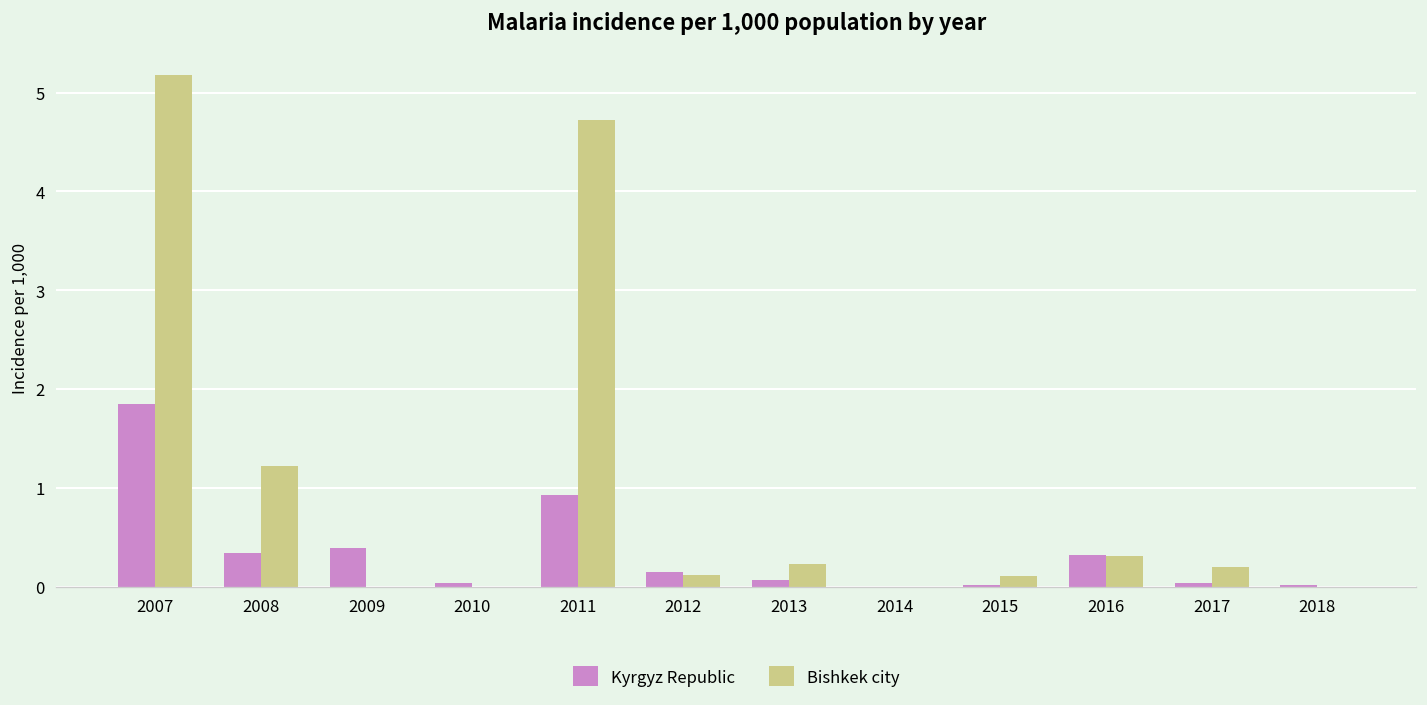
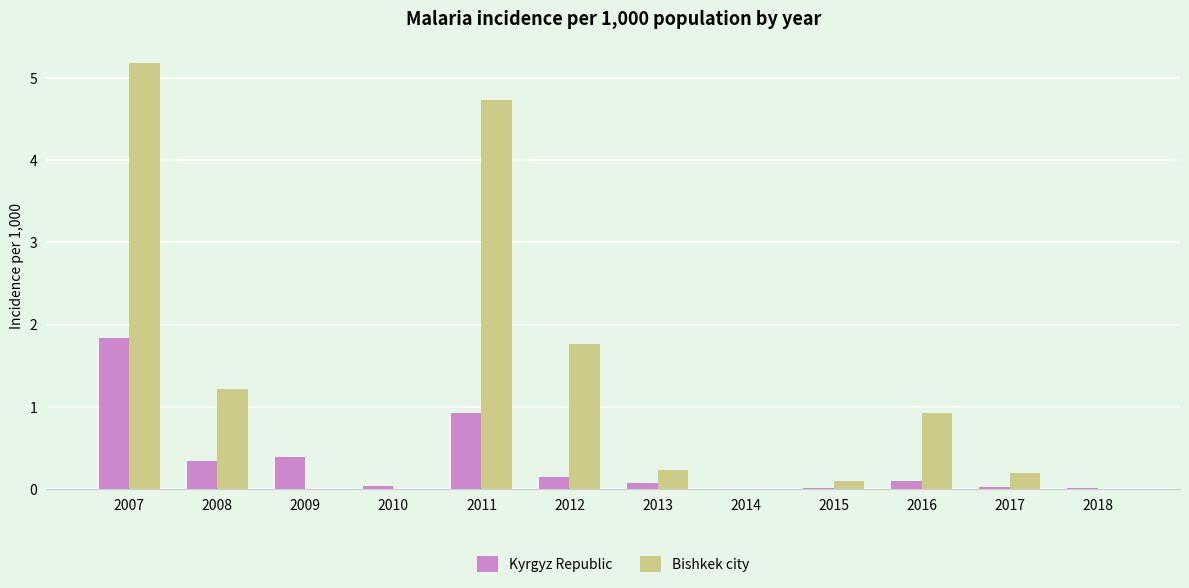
  {
    "Kyrgyz Republic": {
      "2007": 1.8,
      "2008": 0.3,
      "2009": 0.4,
      "2010": 0.0,
      "2011": 0.9,
      "2012": 0.2,
      "2013": 0.1,
      "2014": 0.0,
-     "2016": 0.3,
+     "2016": 0.1,
      "2017": 0.0
    },
    "Bishkek city": {
      "2007": 5.2,
      "2008": 1.2,
      "2009": 0.0,
      "2010": 0.0,
      "2011": 4.7,
-     "2012": 0.1,
+     "2012": 1.8,
      "2013": 0.2,
      "2014": 0.0,
      "2015": 0.1,
-     "2016": 0.3,
+     "2016": 0.9,
      "2017": 0.2,
      "2018": 0.0
    }
  }
